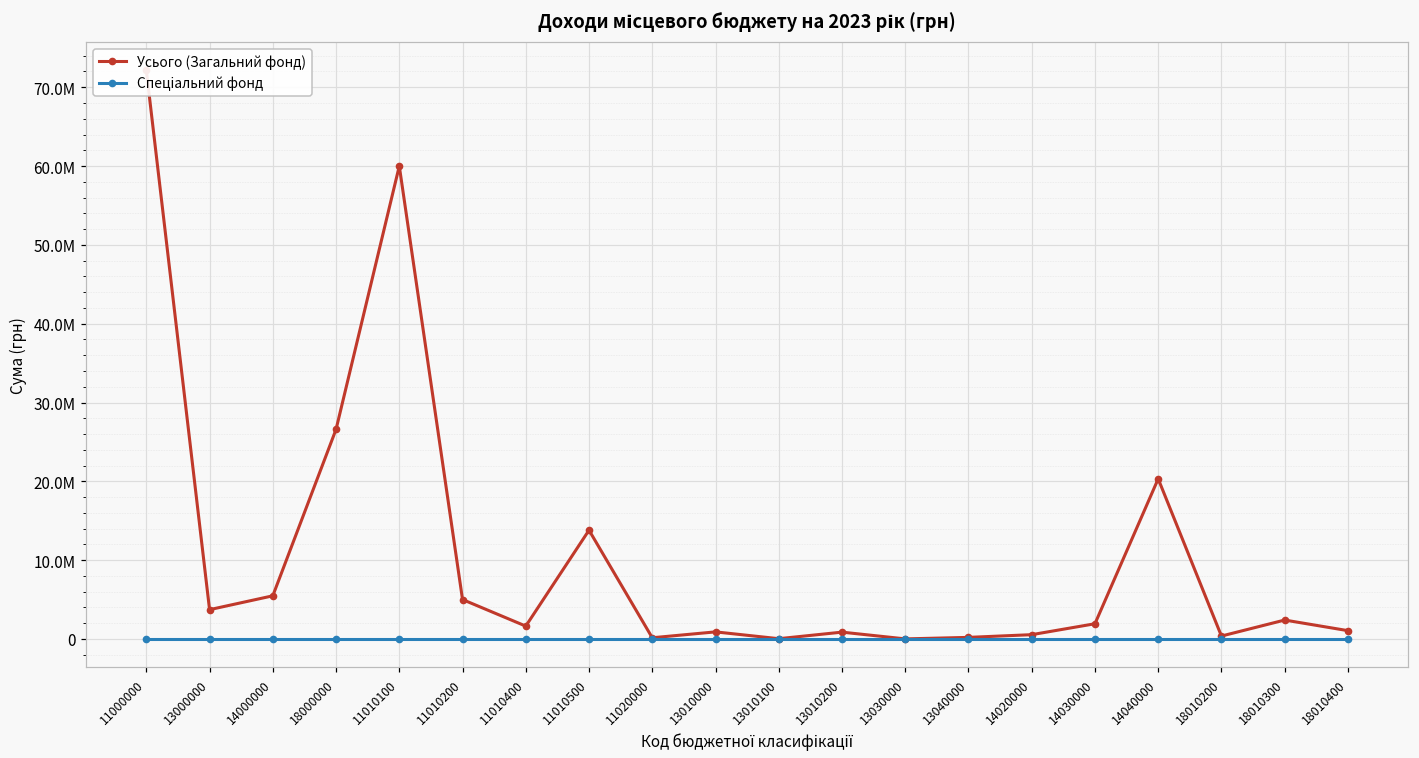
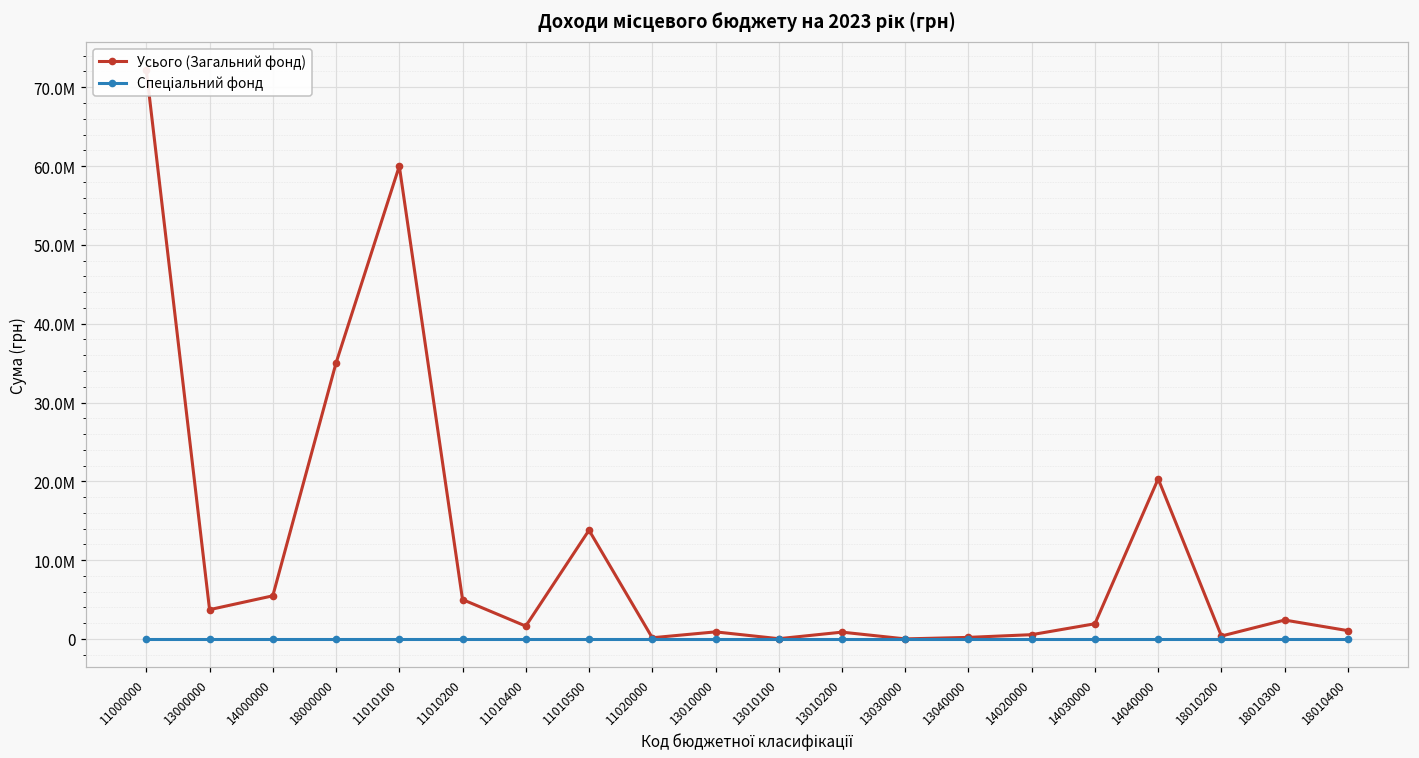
  {
    "Усього (Загальний фонд)": {
      "13000000": 4000000,
      "14000000": 5000000,
-     "18000000": 27000000,
+     "18000000": 35000000,
      "11010100": 60000000,
      "11010200": 5000000,
      "11010400": 2000000,
      "11010500": 14000000,
      "13010000": 1000000,
      "13010200": 1000000,
      "14020000": 1000000,
      "14030000": 2000000,
      "14040000": 20000000,
      "18010200": 0,
      "18010300": 2000000,
      "18010400": 1000000
    },
    "Спеціальний фонд": {
      "11000000": 0,
      "13000000": 0,
      "14000000": 0,
      "18000000": 0,
      "11010100": 0,
      "11010200": 0,
      "11010400": 0,
      "11010500": 0,
      "13010000": 0,
      "13010200": 0,
      "14020000": 0,
      "14030000": 0,
      "14040000": 0,
      "18010200": 0,
      "18010300": 0,
      "18010400": 0
    }
  }
